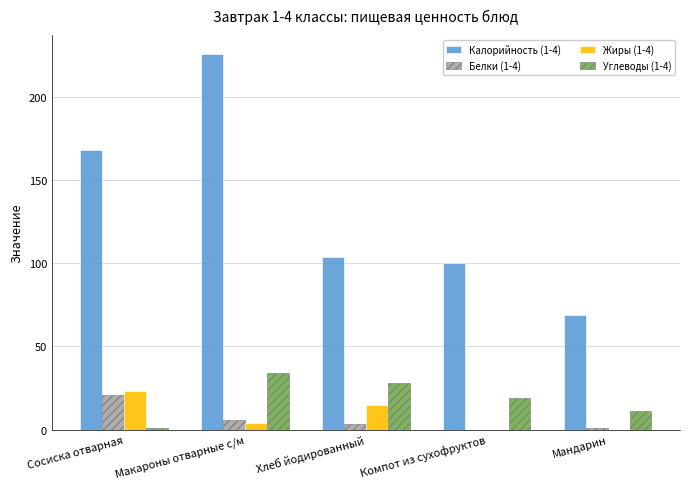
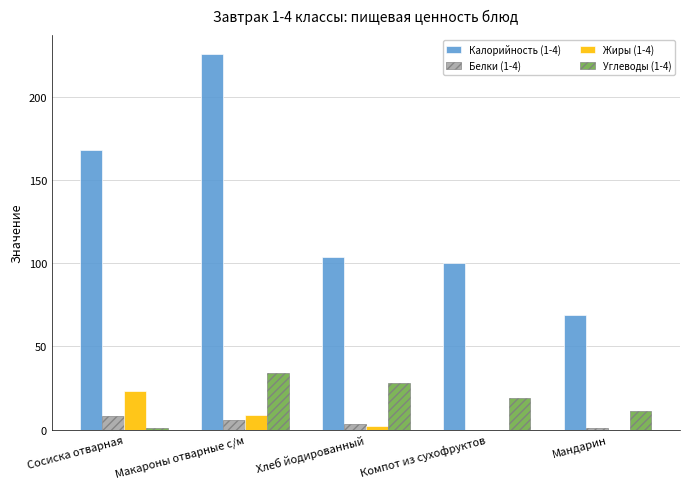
  {
    "Калорийность (1-4)": {
      "Сосиска отварная": 168,
      "Макароны отварные с/м": 226,
      "Хлеб йодированный": 104,
      "Компот из сухофруктов": 100,
      "Мандарин": 69
    },
    "Белки (1-4)": {
-     "Сосиска отварная": 21,
+     "Сосиска отварная": 8,
      "Макароны отварные с/м": 6,
      "Хлеб йодированный": 3,
      "Компот из сухофруктов": 0
    },
    "Жиры (1-4)": {
      "Сосиска отварная": 23,
-     "Макароны отварные с/м": 4,
-     "Хлеб йодированный": 15,
+     "Макароны отварные с/м": 9,
+     "Хлеб йодированный": 2,
      "Компот из сухофруктов": 0,
      "Мандарин": 0
    },
    "Углеводы (1-4)": {
      "Макароны отварные с/м": 34,
      "Хлеб йодированный": 28,
      "Компот из сухофруктов": 19,
      "Мандарин": 11
    }
  }
